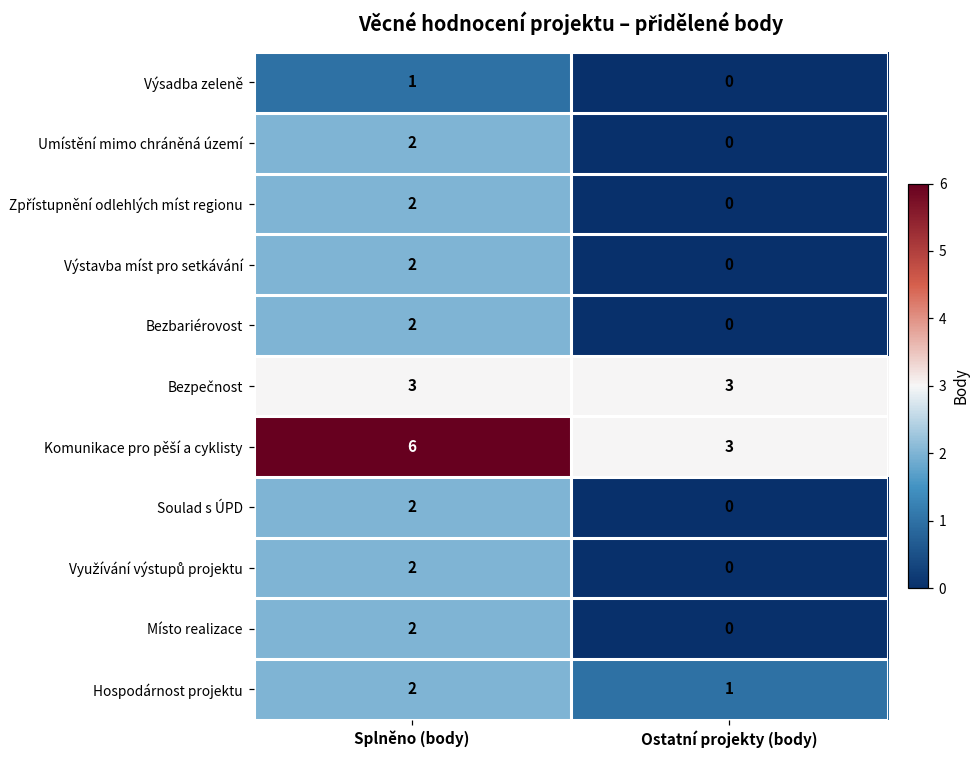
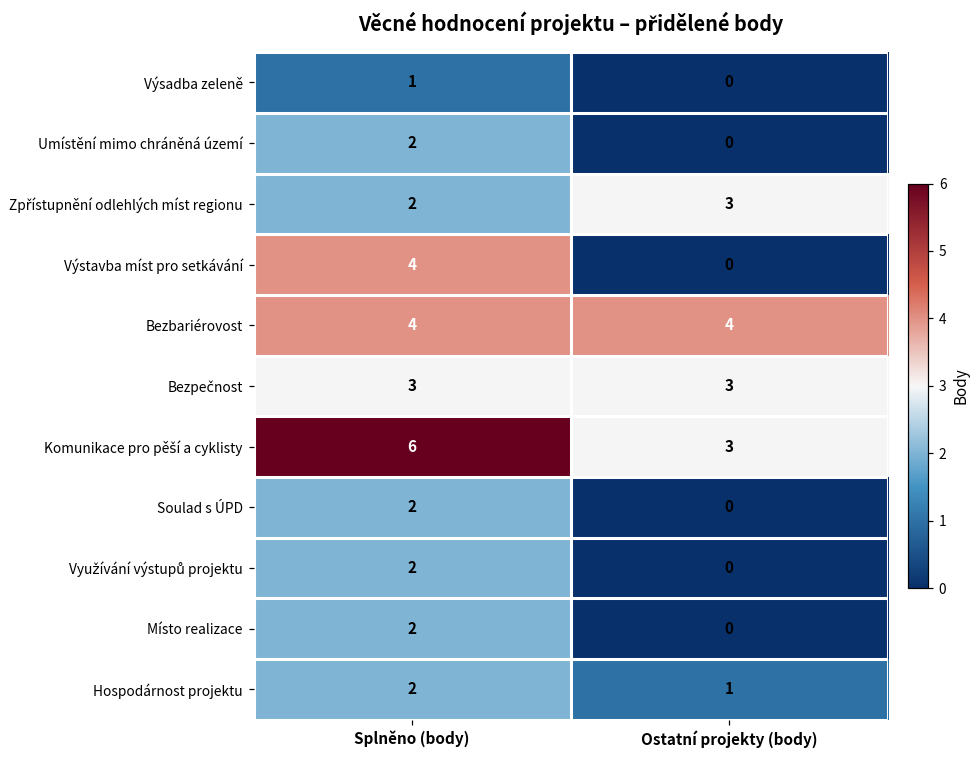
  {
    "Výsadba zeleně": {
      "Splněno (body)": 1,
      "Ostatní projekty (body)": 0
    },
    "Umístění mimo chráněná území": {
      "Splněno (body)": 2,
      "Ostatní projekty (body)": 0
    },
    "Zpřístupnění odlehlých míst regionu": {
      "Splněno (body)": 2,
-     "Ostatní projekty (body)": 0
+     "Ostatní projekty (body)": 3
    },
    "Výstavba míst pro setkávání": {
-     "Splněno (body)": 2,
+     "Splněno (body)": 4,
      "Ostatní projekty (body)": 0
    },
    "Bezbariérovost": {
-     "Splněno (body)": 2,
-     "Ostatní projekty (body)": 0
+     "Splněno (body)": 4,
+     "Ostatní projekty (body)": 4
    },
    "Bezpečnost": {
      "Splněno (body)": 3,
      "Ostatní projekty (body)": 3
    },
    "Komunikace pro pěší a cyklisty": {
      "Splněno (body)": 6,
      "Ostatní projekty (body)": 3
    },
    "Soulad s ÚPD": {
      "Splněno (body)": 2,
      "Ostatní projekty (body)": 0
    },
    "Využívání výstupů projektu": {
      "Splněno (body)": 2,
      "Ostatní projekty (body)": 0
    },
    "Místo realizace": {
      "Splněno (body)": 2,
      "Ostatní projekty (body)": 0
    },
    "Hospodárnost projektu": {
      "Splněno (body)": 2,
      "Ostatní projekty (body)": 1
    }
  }
